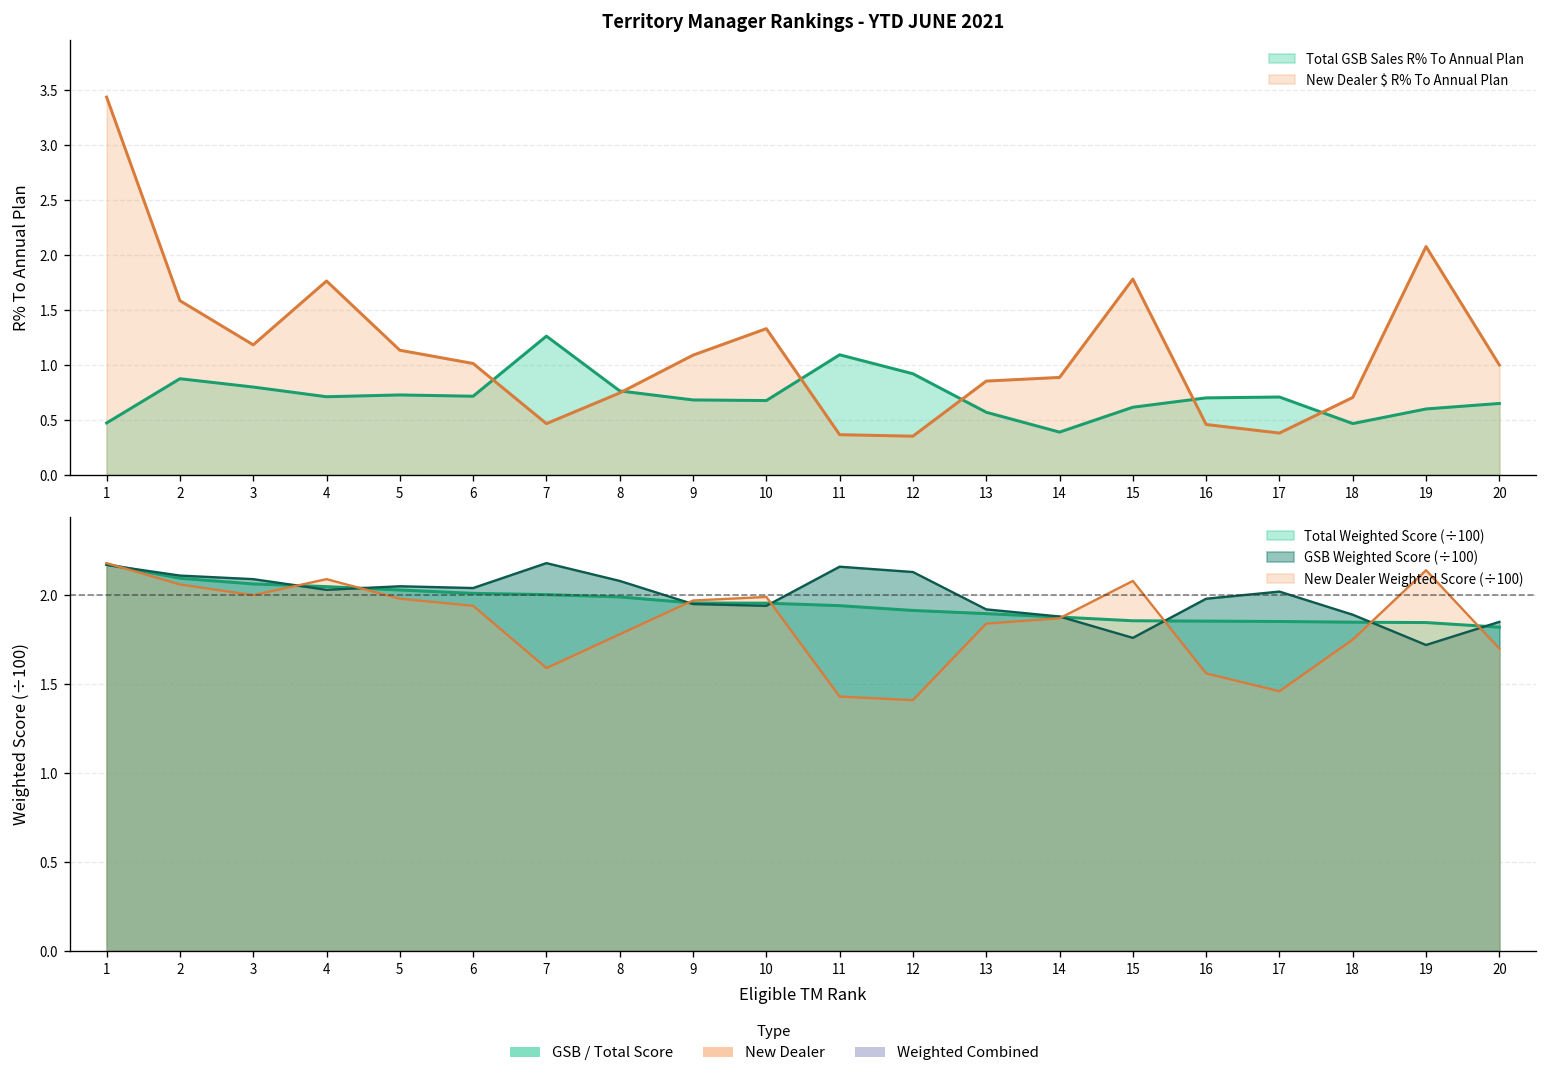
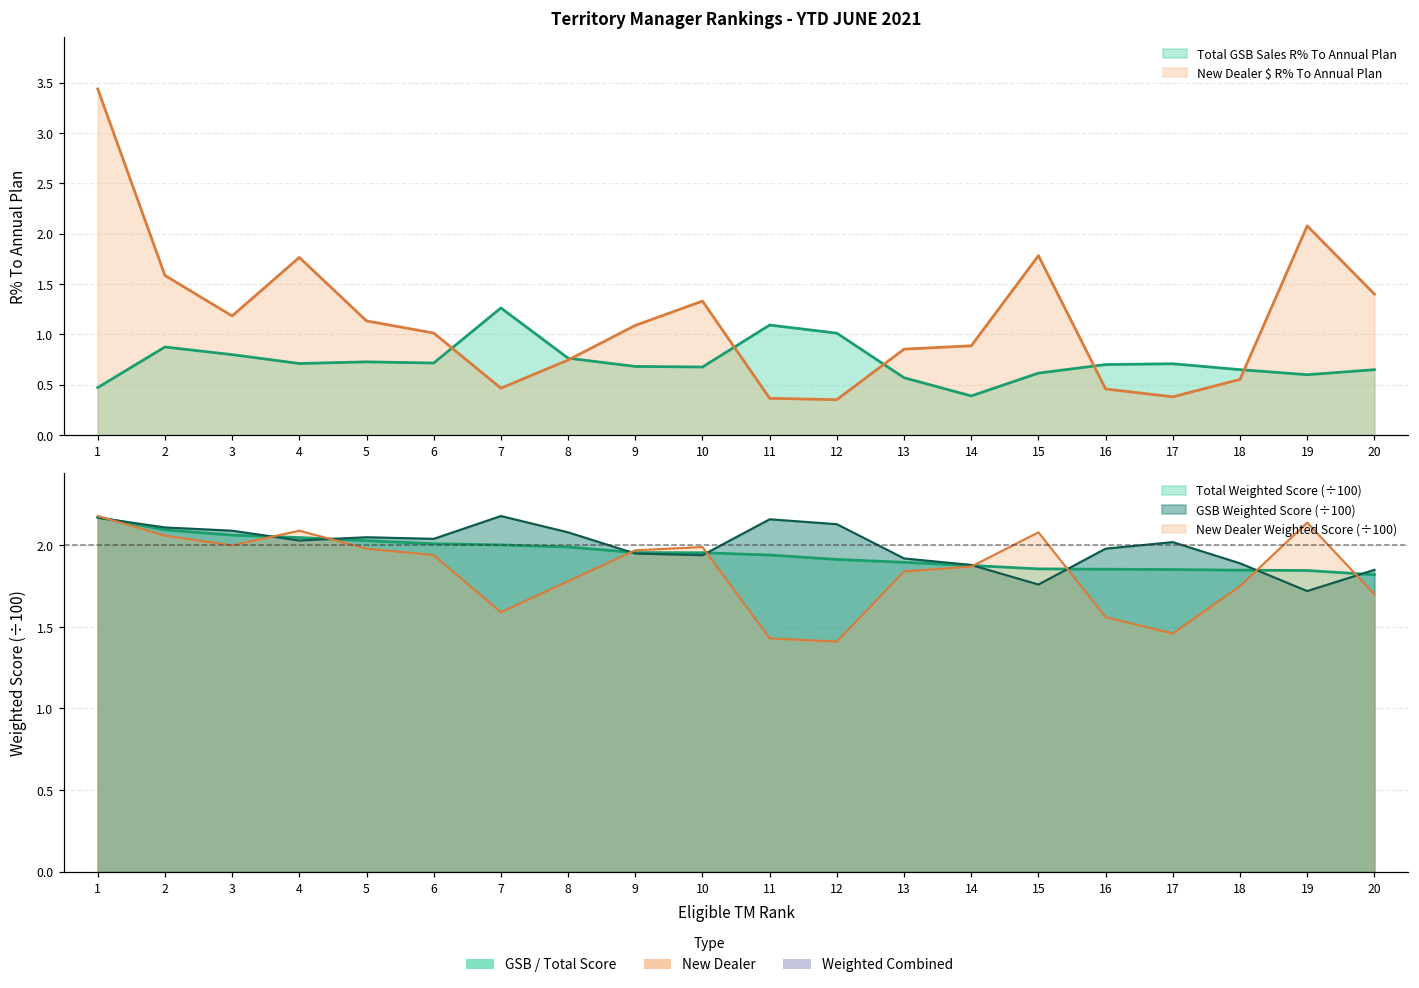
  {
    "Territory Manager Rankings - YTD JUNE 2021": {
      "Total GSB Sales R% To Annual Plan": {
        "1": 0.5,
        "2": 0.9,
        "3": 0.8,
        "4": 0.7,
        "5": 0.7,
        "6": 0.7,
        "7": 1.3,
        "9": 0.7,
        "10": 0.7,
        "11": 1.1,
-       "12": 0.9,
+       "12": 1.0,
        "13": 0.6,
        "14": 0.4,
        "15": 0.6,
        "16": 0.7,
        "17": 0.7,
-       "18": 0.5,
+       "18": 0.7,
        "19": 0.6,
        "20": 0.7
      },
      "New Dealer $ R% To Annual Plan": {
        "1": 3.4,
        "2": 1.6,
        "3": 1.2,
        "4": 1.8,
        "5": 1.1,
        "6": 1.0,
        "7": 0.5,
        "9": 1.1,
        "10": 1.3,
        "11": 0.4,
        "12": 0.4,
        "13": 0.9,
        "14": 0.9,
        "15": 1.8,
        "16": 0.5,
        "17": 0.4,
-       "18": 0.7,
+       "18": 0.6,
        "19": 2.1,
-       "20": 1.0
+       "20": 1.4
      }
    }
  }
